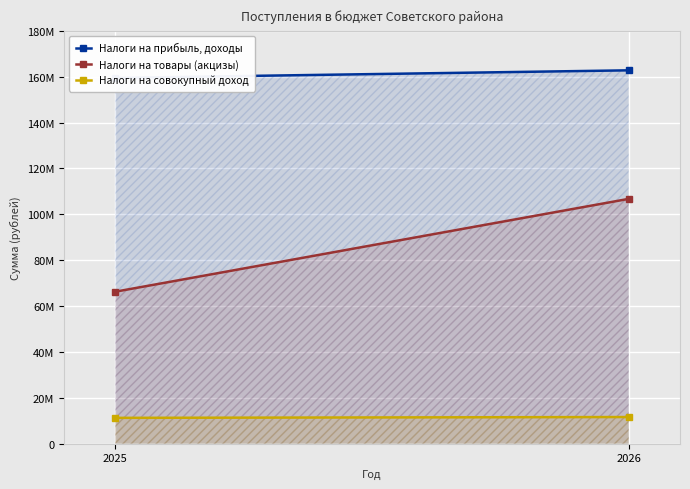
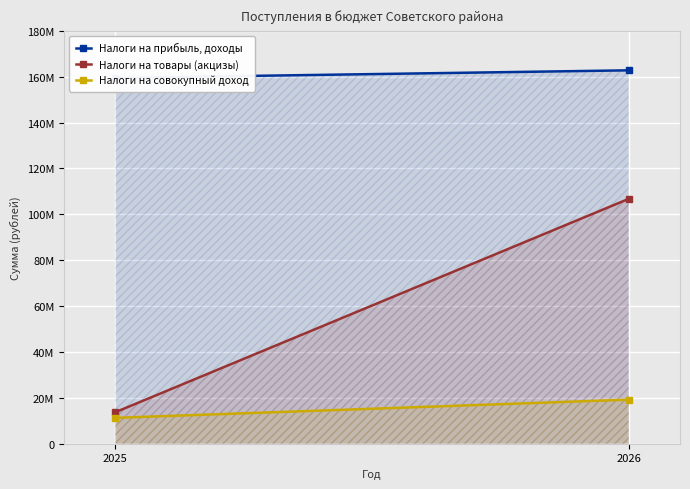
  {
    "Налоги на прибыль, доходы": {
      "2026": 163000000
    },
    "Налоги на товары (акцизы)": {
-     "2025": 66000000,
+     "2025": 14000000,
      "2026": 107000000
    },
    "Налоги на совокупный доход": {
      "2025": 11000000,
-     "2026": 12000000
+     "2026": 19000000
    }
  }
